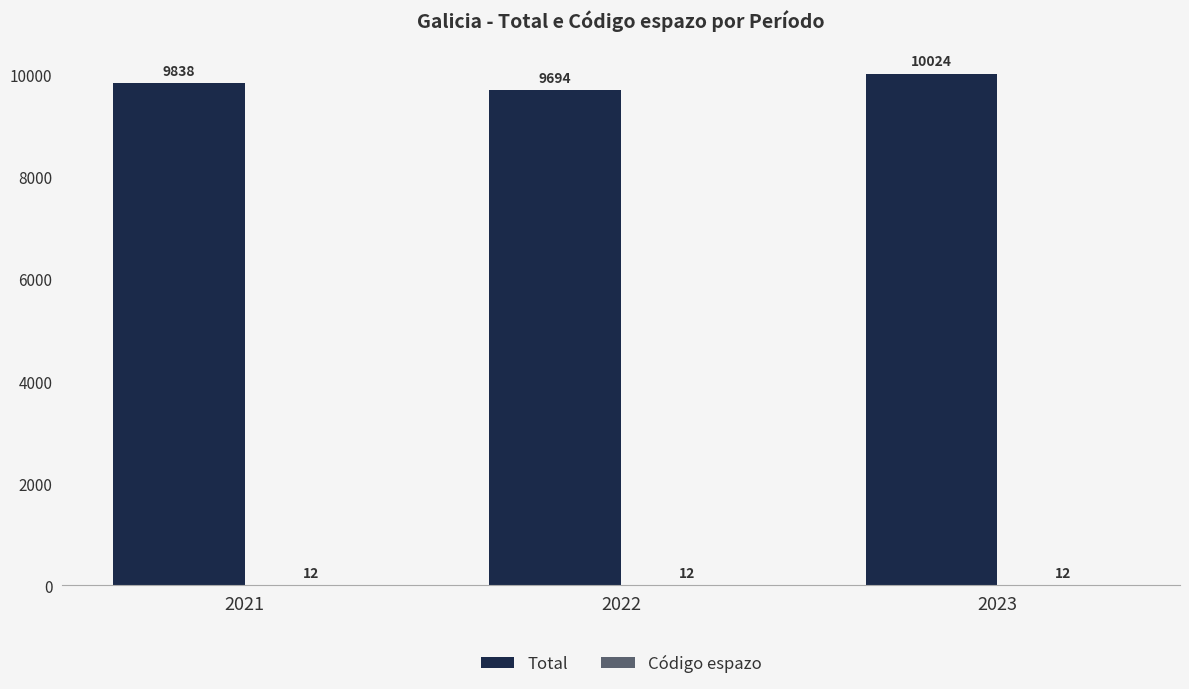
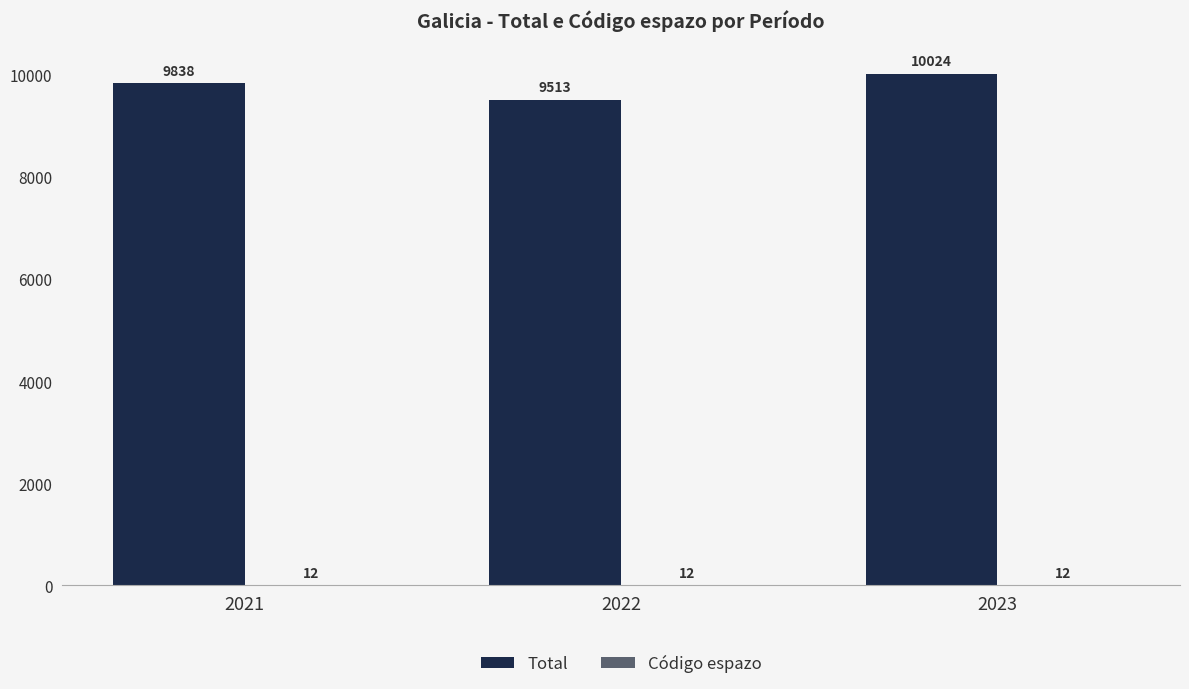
  {
    "Total": {
      "2021": 9838,
-     "2022": 9694,
+     "2022": 9513,
      "2023": 10024
    },
    "Código espazo": {
      "2021": 12,
      "2022": 12,
      "2023": 12
    }
  }
